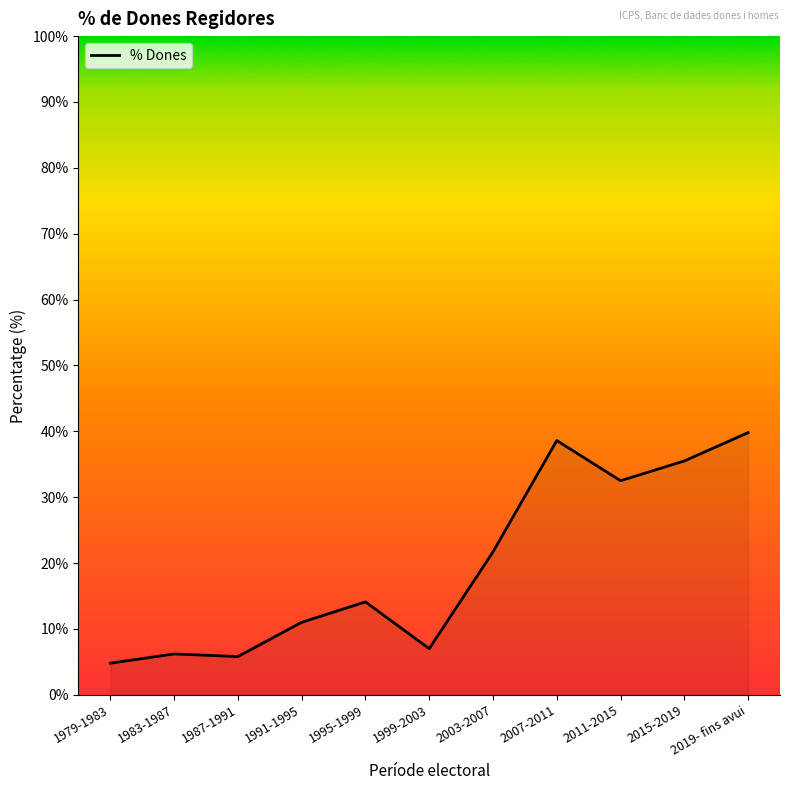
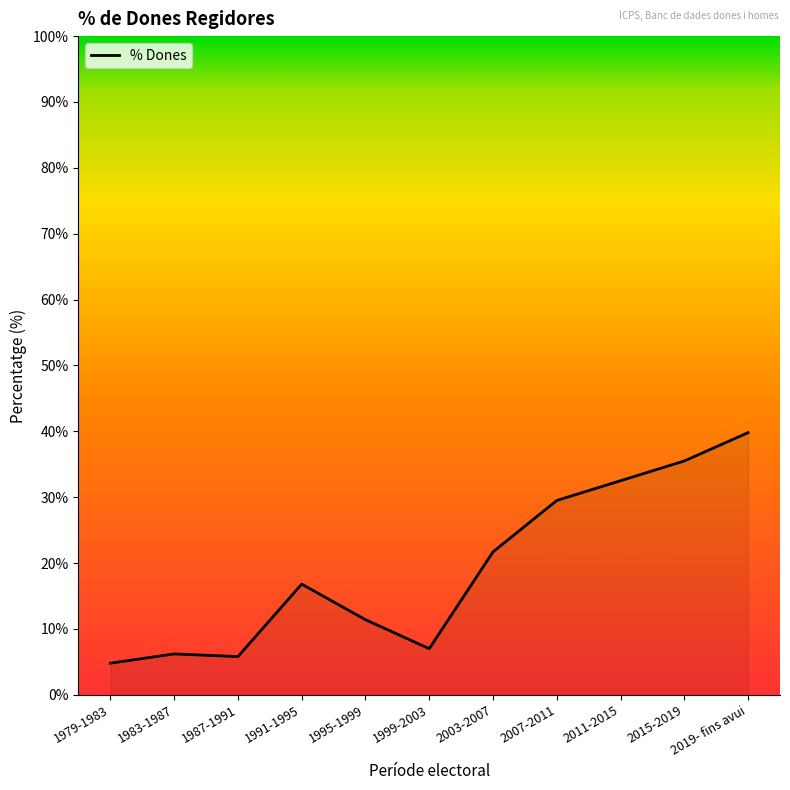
  {
    "1979-1983": "5%",
    "1983-1987": "6%",
    "1987-1991": "6%",
-   "1991-1995": "11%",
-   "1995-1999": "14%",
+   "1991-1995": "17%",
+   "1995-1999": "11%",
    "1999-2003": "7%",
    "2003-2007": "22%",
-   "2007-2011": "39%",
+   "2007-2011": "30%",
    "2011-2015": "33%",
    "2015-2019": "36%",
    "2019- fins avui": "40%"
  }
